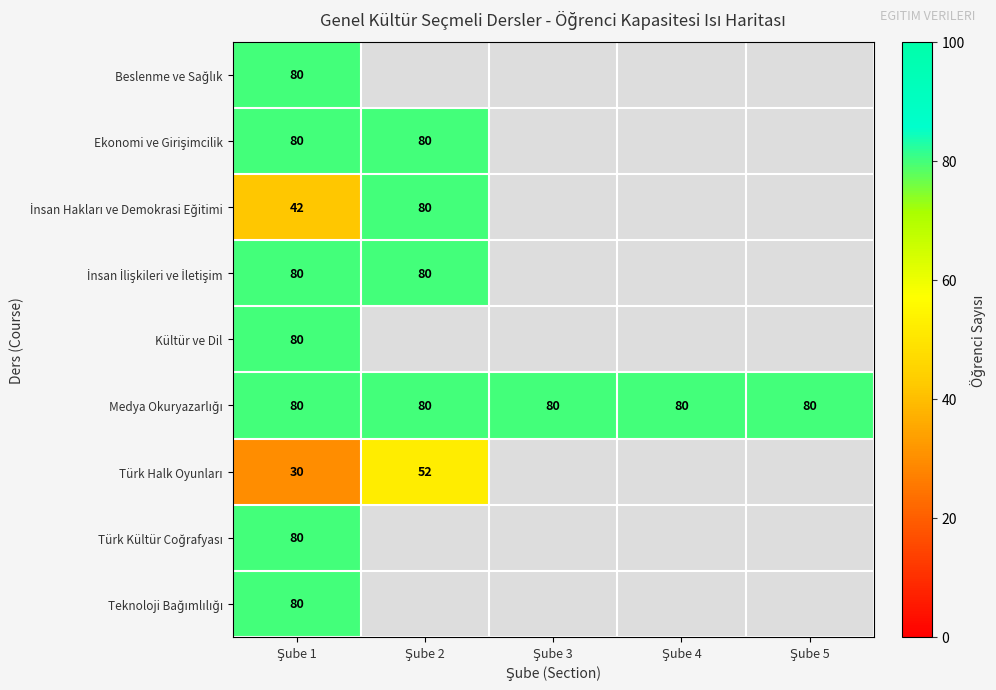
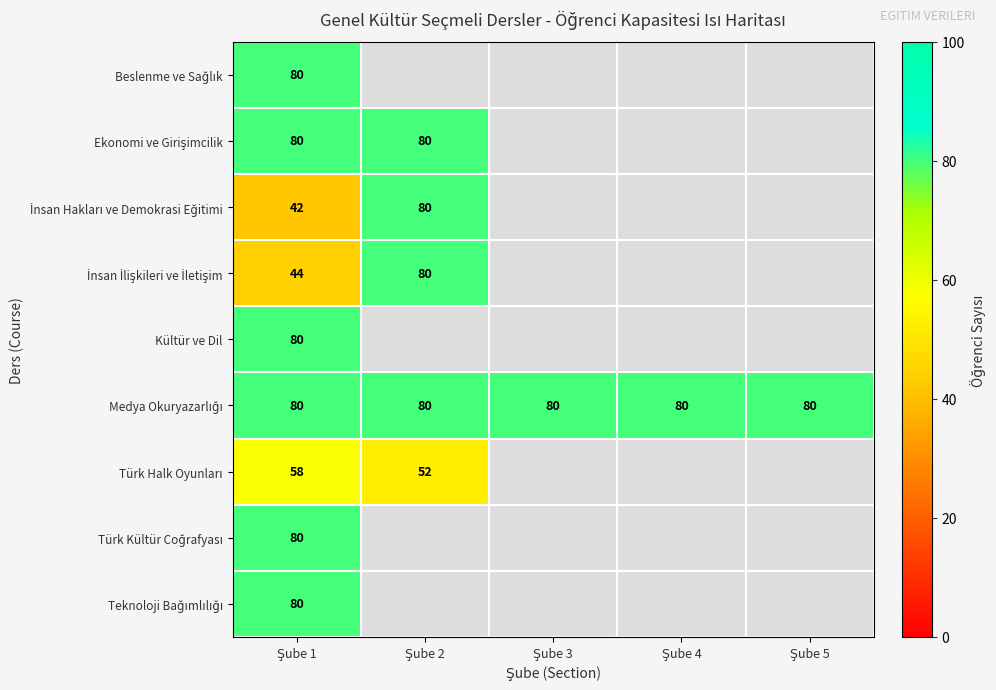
  {
    "Beslenme ve Sağlık": {
      "Şube 1": 80
    },
    "Ekonomi ve Girişimcilik": {
      "Şube 1": 80,
      "Şube 2": 80
    },
    "İnsan Hakları ve Demokrasi Eğitimi": {
      "Şube 1": 42,
      "Şube 2": 80
    },
    "İnsan İlişkileri ve İletişim": {
-     "Şube 1": 80,
+     "Şube 1": 44,
      "Şube 2": 80
    },
    "Kültür ve Dil": {
      "Şube 1": 80
    },
    "Medya Okuryazarlığı": {
      "Şube 1": 80,
      "Şube 2": 80,
      "Şube 3": 80,
      "Şube 4": 80,
      "Şube 5": 80
    },
    "Türk Halk Oyunları": {
-     "Şube 1": 30,
+     "Şube 1": 58,
      "Şube 2": 52
    },
    "Türk Kültür Coğrafyası": {
      "Şube 1": 80
    },
    "Teknoloji Bağımlılığı": {
      "Şube 1": 80
    }
  }
